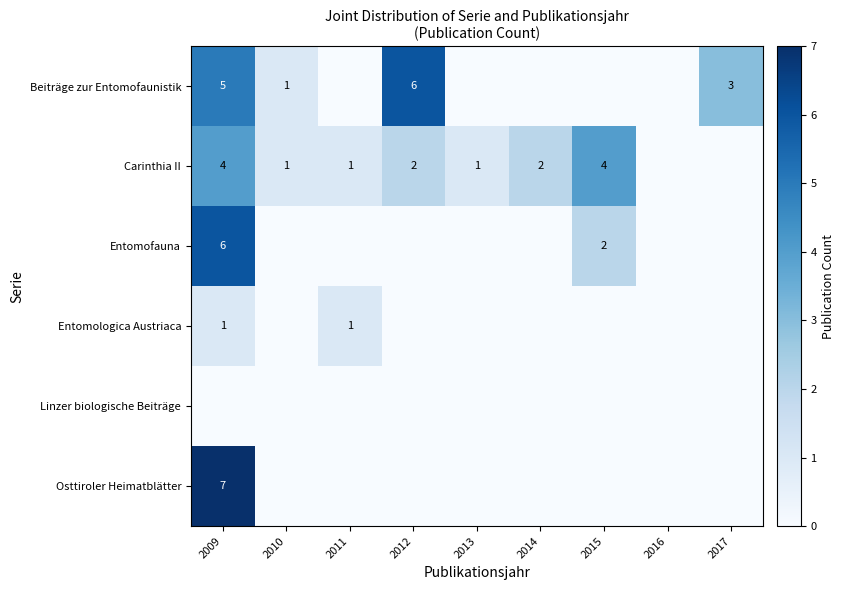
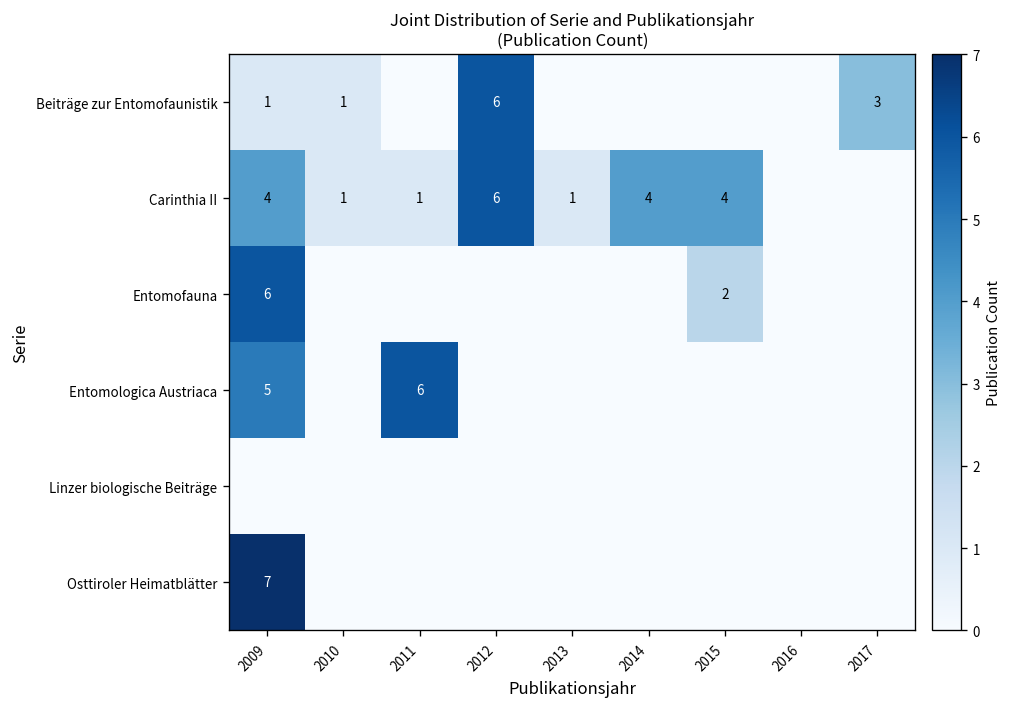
  {
    "Beiträge zur Entomofaunistik": {
-     "2009": 5,
+     "2009": 1,
      "2010": 1,
      "2012": 6,
      "2017": 3
    },
    "Carinthia II": {
      "2009": 4,
      "2010": 1,
      "2011": 1,
-     "2012": 2,
+     "2012": 6,
      "2013": 1,
-     "2014": 2,
+     "2014": 4,
      "2015": 4
    },
    "Entomofauna": {
      "2009": 6,
      "2015": 2
    },
    "Entomologica Austriaca": {
-     "2009": 1,
-     "2011": 1
+     "2009": 5,
+     "2011": 6
    },
    "Osttiroler Heimatblätter": {
      "2009": 7
    }
  }
